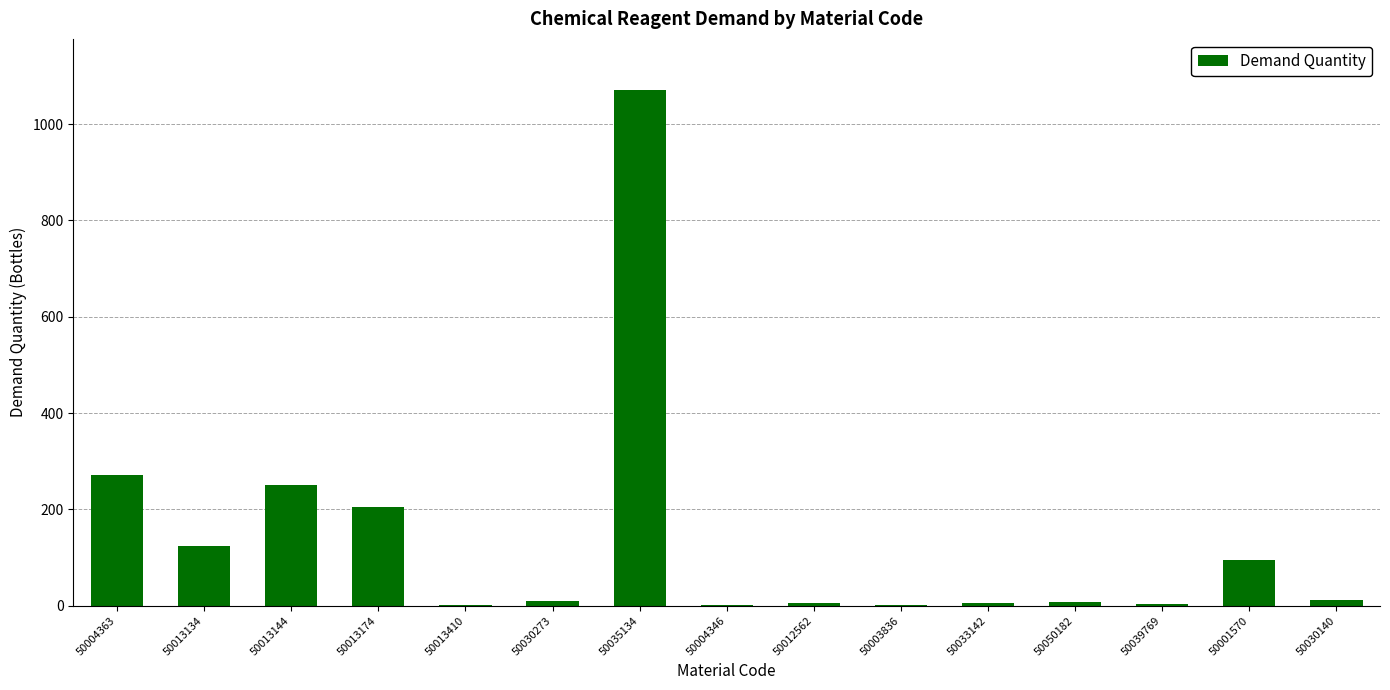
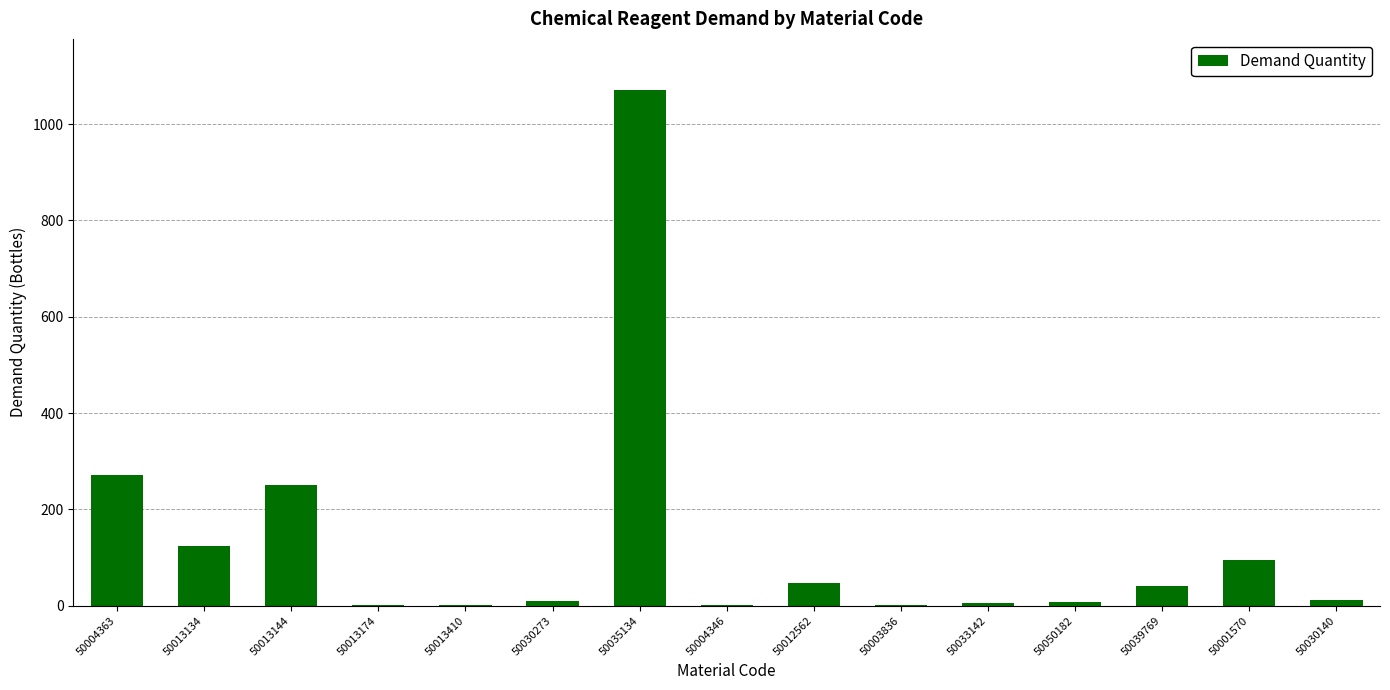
  {
    "50004363": 270,
    "50013134": 120,
    "50013144": 250,
-   "50013174": 210,
+   "50013174": 0,
    "50030273": 10,
    "50035134": 1070,
-   "50012562": 10,
+   "50012562": 50,
    "50050182": 10,
-   "50039769": 0,
+   "50039769": 40,
    "50001570": 100,
    "50030140": 10
  }
